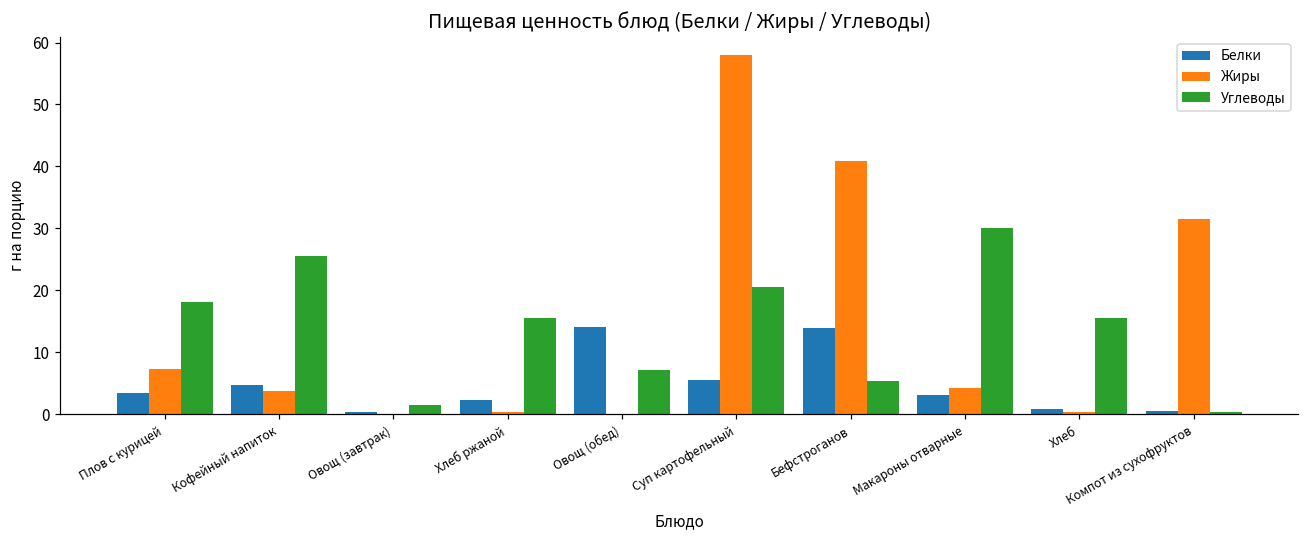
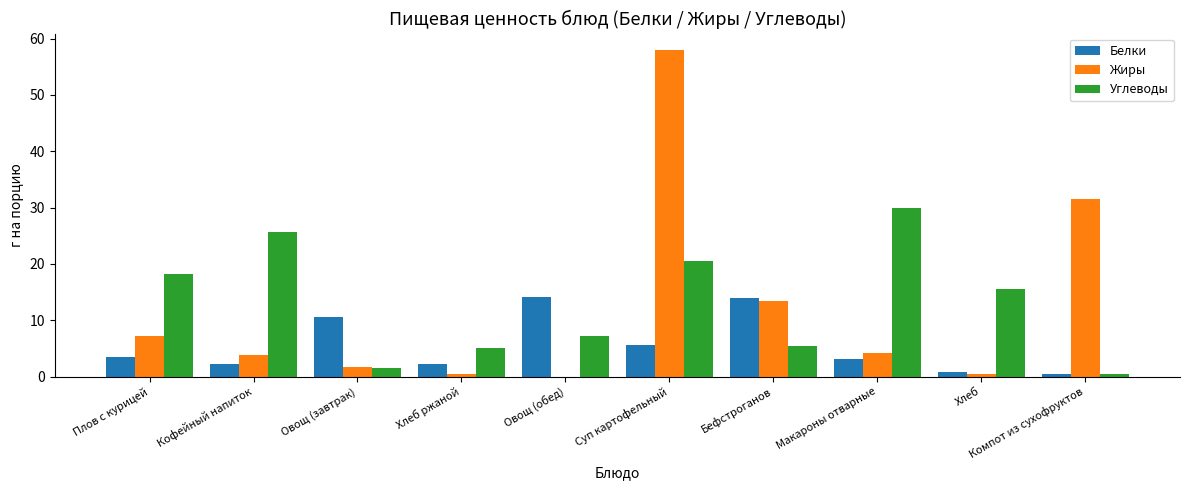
  {
    "Белки": {
      "Плов с курицей": 3,
-     "Кофейный напиток": 5,
-     "Овощ (завтрак)": 0,
+     "Кофейный напиток": 2,
+     "Овощ (завтрак)": 11,
      "Хлеб ржаной": 2,
      "Овощ (обед)": 14,
      "Суп картофельный": 6,
      "Бефстроганов": 14,
      "Макароны отварные": 3,
      "Хлеб": 1,
      "Компот из сухофруктов": 1
    },
    "Жиры": {
      "Плов с курицей": 7,
      "Кофейный напиток": 4,
-     "Овощ (завтрак)": 0,
+     "Овощ (завтрак)": 2,
      "Овощ (обед)": 0,
      "Суп картофельный": 58,
-     "Бефстроганов": 41,
+     "Бефстроганов": 13,
      "Макароны отварные": 4,
      "Компот из сухофруктов": 32
    },
    "Углеводы": {
      "Плов с курицей": 18,
      "Кофейный напиток": 26,
      "Овощ (завтрак)": 2,
-     "Хлеб ржаной": 16,
+     "Хлеб ржаной": 5,
      "Овощ (обед)": 7,
      "Суп картофельный": 21,
      "Бефстроганов": 5,
      "Макароны отварные": 30,
      "Хлеб": 16
    }
  }
